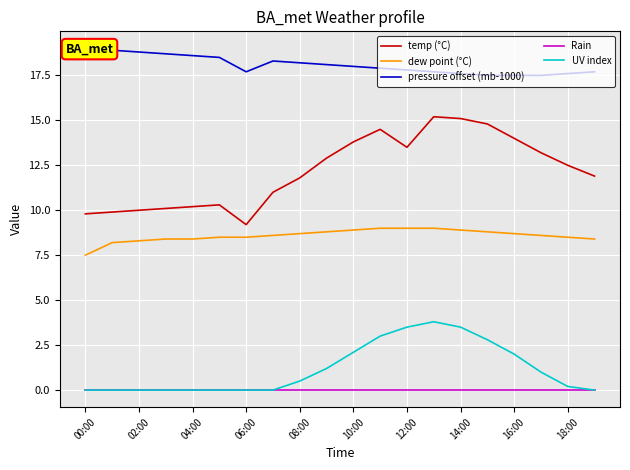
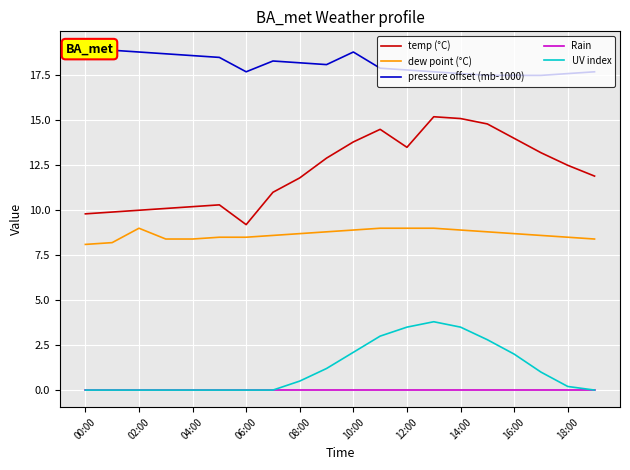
  {
    "temp (°C)": {
      "00:00": 9.8,
      "02:00": 10.0,
      "04:00": 10.2,
      "06:00": 9.2,
      "08:00": 11.8,
      "10:00": 13.8,
      "12:00": 13.5,
      "14:00": 15.1,
      "16:00": 14.0,
      "18:00": 12.5
    },
    "dew point (°C)": {
-     "00:00": 7.5,
-     "02:00": 8.3,
+     "00:00": 8.1,
+     "02:00": 9.0,
      "04:00": 8.4,
      "06:00": 8.5,
      "08:00": 8.7,
      "10:00": 8.9,
      "12:00": 9.0,
      "14:00": 8.9,
      "16:00": 8.7,
      "18:00": 8.5
    },
    "pressure offset (mb-1000)": {
      "02:00": 18.8,
      "04:00": 18.6,
      "06:00": 17.7,
      "08:00": 18.2,
-     "10:00": 18.0
+     "10:00": 18.8
    },
    "Rain": {
      "08:00": 0.0,
      "10:00": 0.0,
      "12:00": 0.0,
      "14:00": 0.0,
      "16:00": 0.0,
      "18:00": 0.0
    },
    "UV index": {
      "08:00": 0.5,
      "10:00": 2.1,
      "12:00": 3.5,
      "14:00": 3.5,
      "16:00": 2.0,
      "18:00": 0.2
    }
  }
